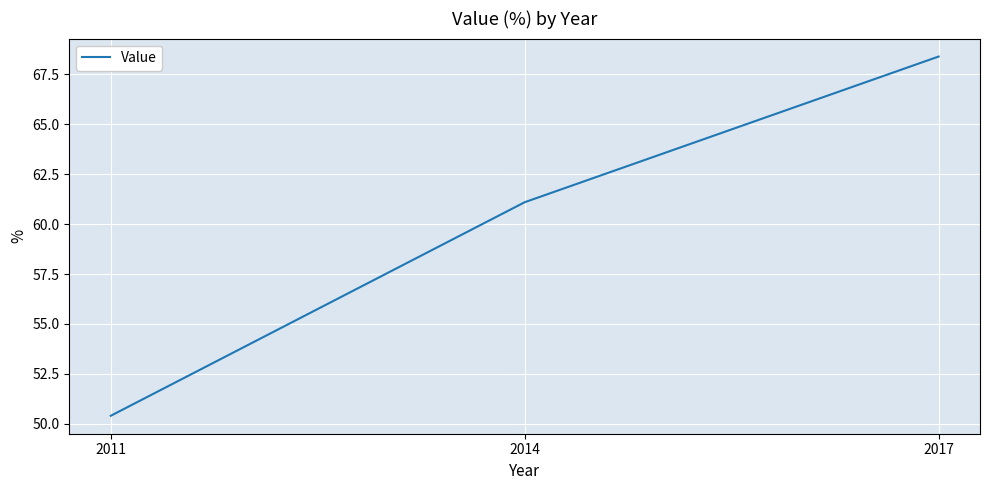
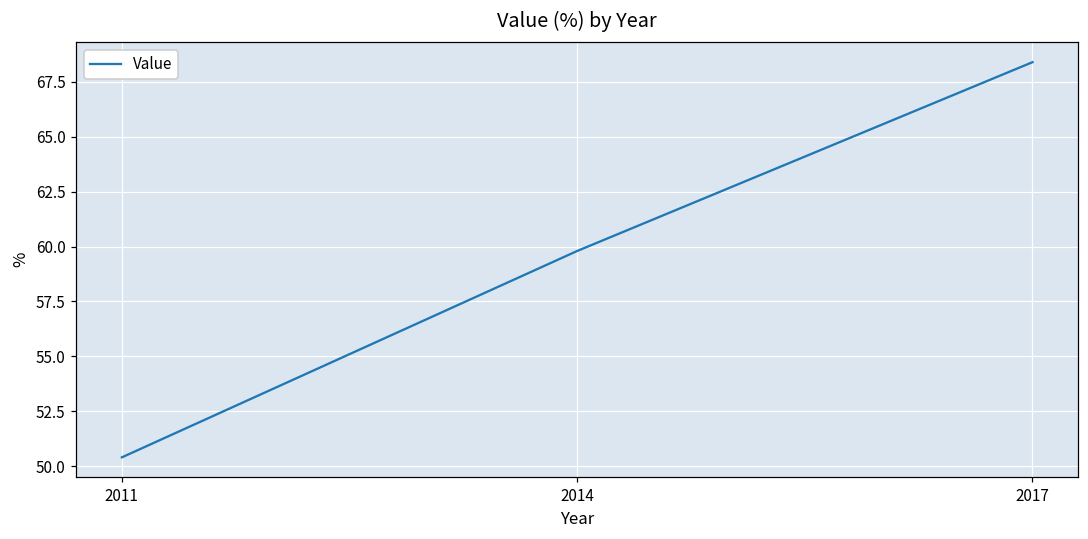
  {
    "2011": 50.4,
-   "2014": 61.1,
+   "2014": 59.8,
    "2017": 68.4
  }
